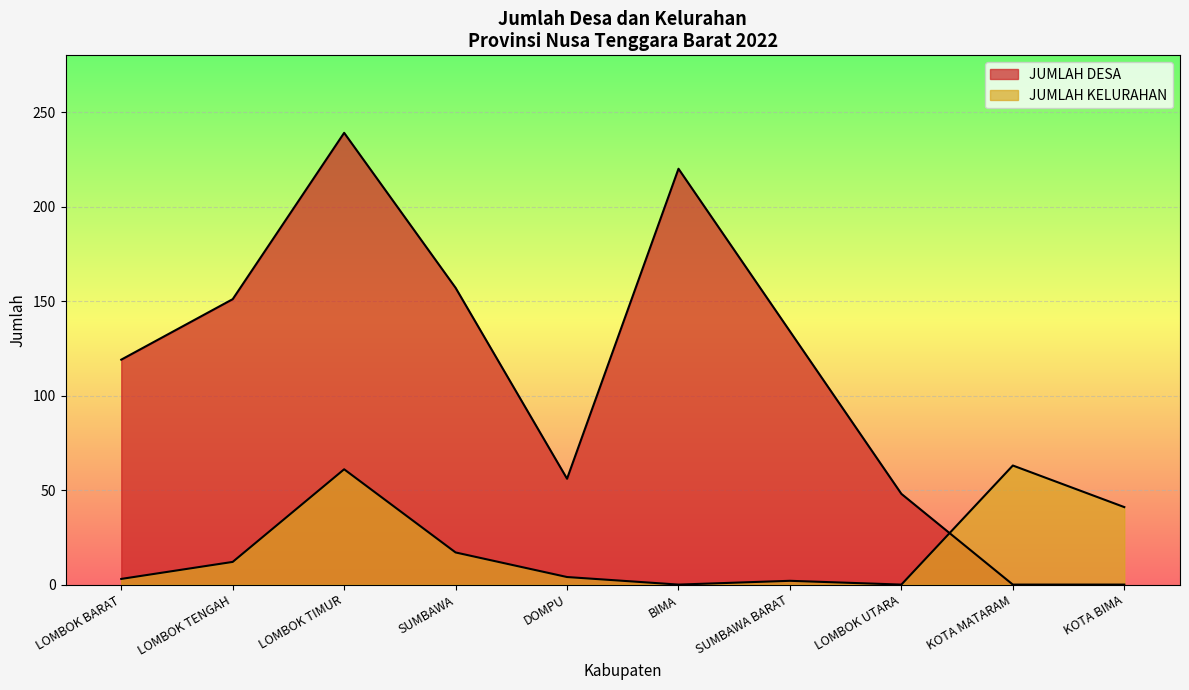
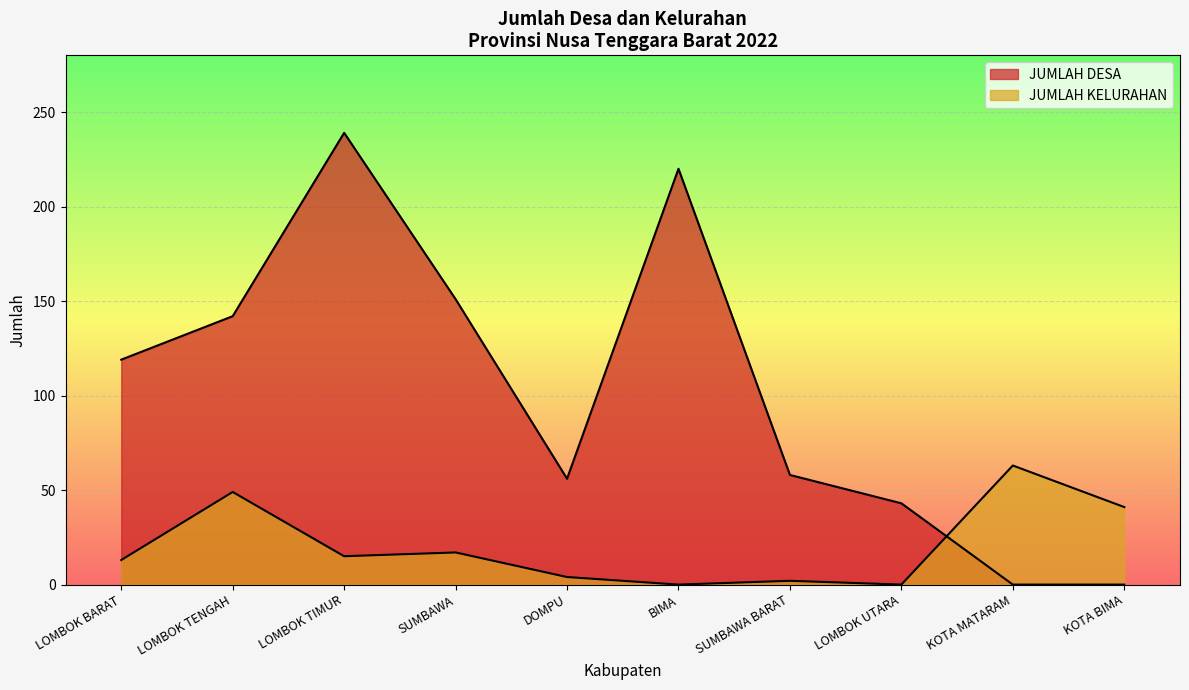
  {
    "JUMLAH DESA": {
      "LOMBOK BARAT": 119,
-     "LOMBOK TENGAH": 151,
+     "LOMBOK TENGAH": 142,
      "LOMBOK TIMUR": 239,
-     "SUMBAWA": 157,
+     "SUMBAWA": 151,
      "DOMPU": 56,
      "BIMA": 220,
-     "SUMBAWA BARAT": 134,
-     "LOMBOK UTARA": 48,
+     "SUMBAWA BARAT": 58,
+     "LOMBOK UTARA": 43,
      "KOTA MATARAM": 0,
      "KOTA BIMA": 0
    },
    "JUMLAH KELURAHAN": {
-     "LOMBOK BARAT": 3,
-     "LOMBOK TENGAH": 12,
-     "LOMBOK TIMUR": 61,
+     "LOMBOK BARAT": 13,
+     "LOMBOK TENGAH": 49,
+     "LOMBOK TIMUR": 15,
      "SUMBAWA": 17,
      "DOMPU": 4,
      "BIMA": 0,
      "SUMBAWA BARAT": 2,
      "LOMBOK UTARA": 0,
      "KOTA MATARAM": 63,
      "KOTA BIMA": 41
    }
  }
